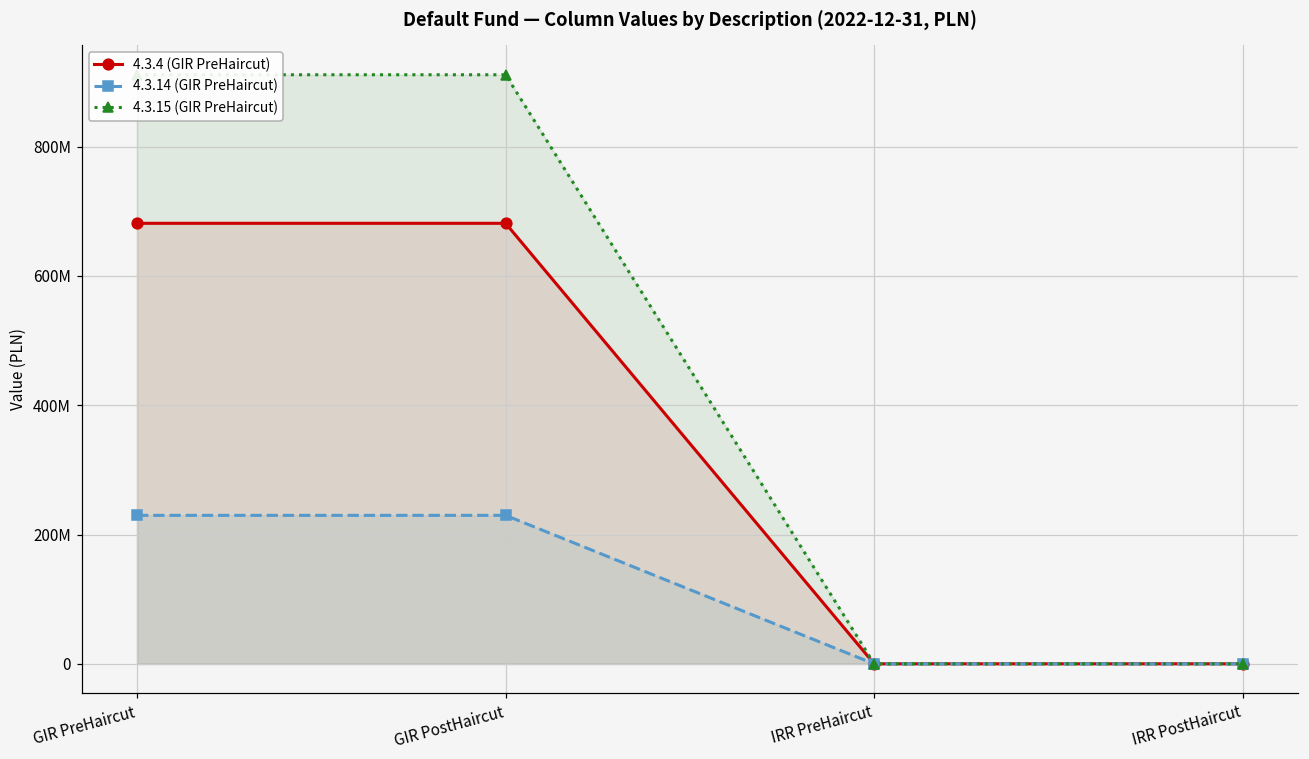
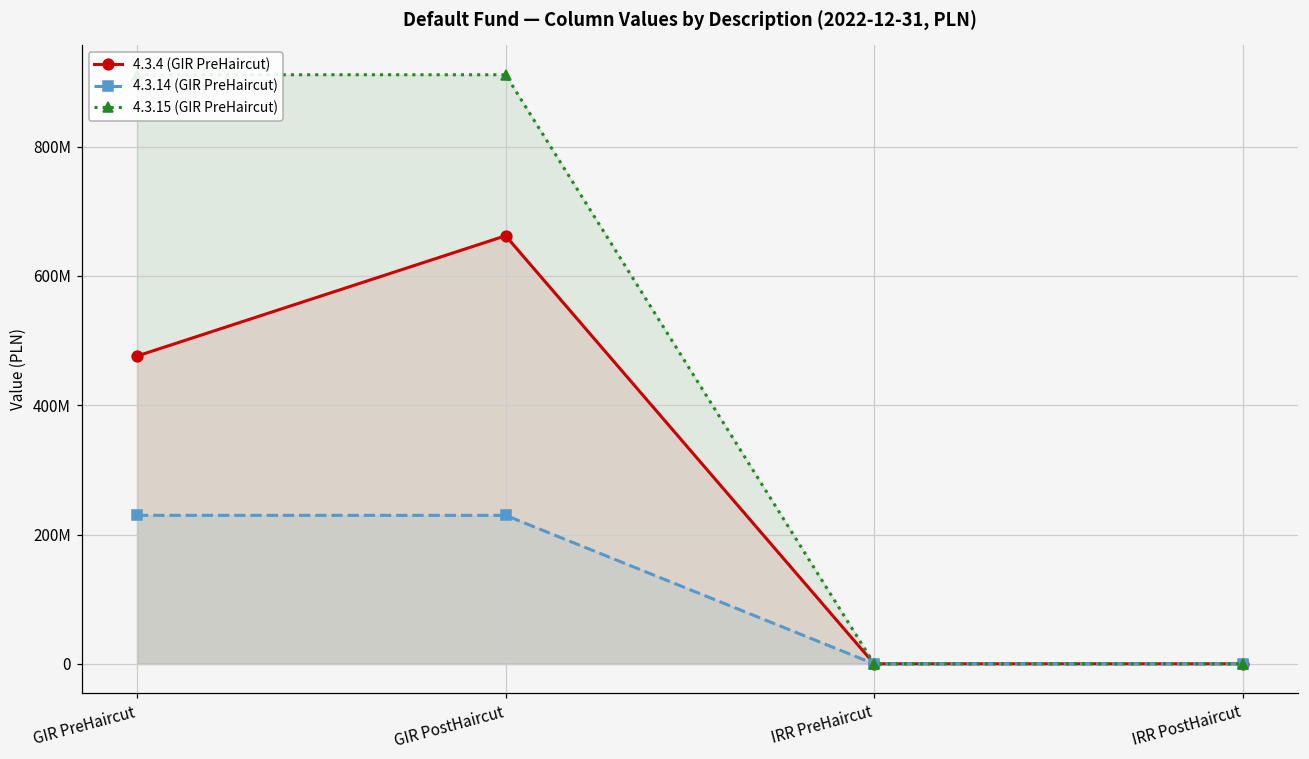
  {
    "4.3.4 (GIR PreHaircut)": {
-     "GIR PreHaircut": 680000000,
-     "GIR PostHaircut": 680000000
+     "GIR PreHaircut": 480000000,
+     "GIR PostHaircut": 660000000
    },
    "4.3.14 (GIR PreHaircut)": {
      "GIR PreHaircut": 230000000,
      "GIR PostHaircut": 230000000
    },
    "4.3.15 (GIR PreHaircut)": {
      "GIR PostHaircut": 910000000
    }
  }
